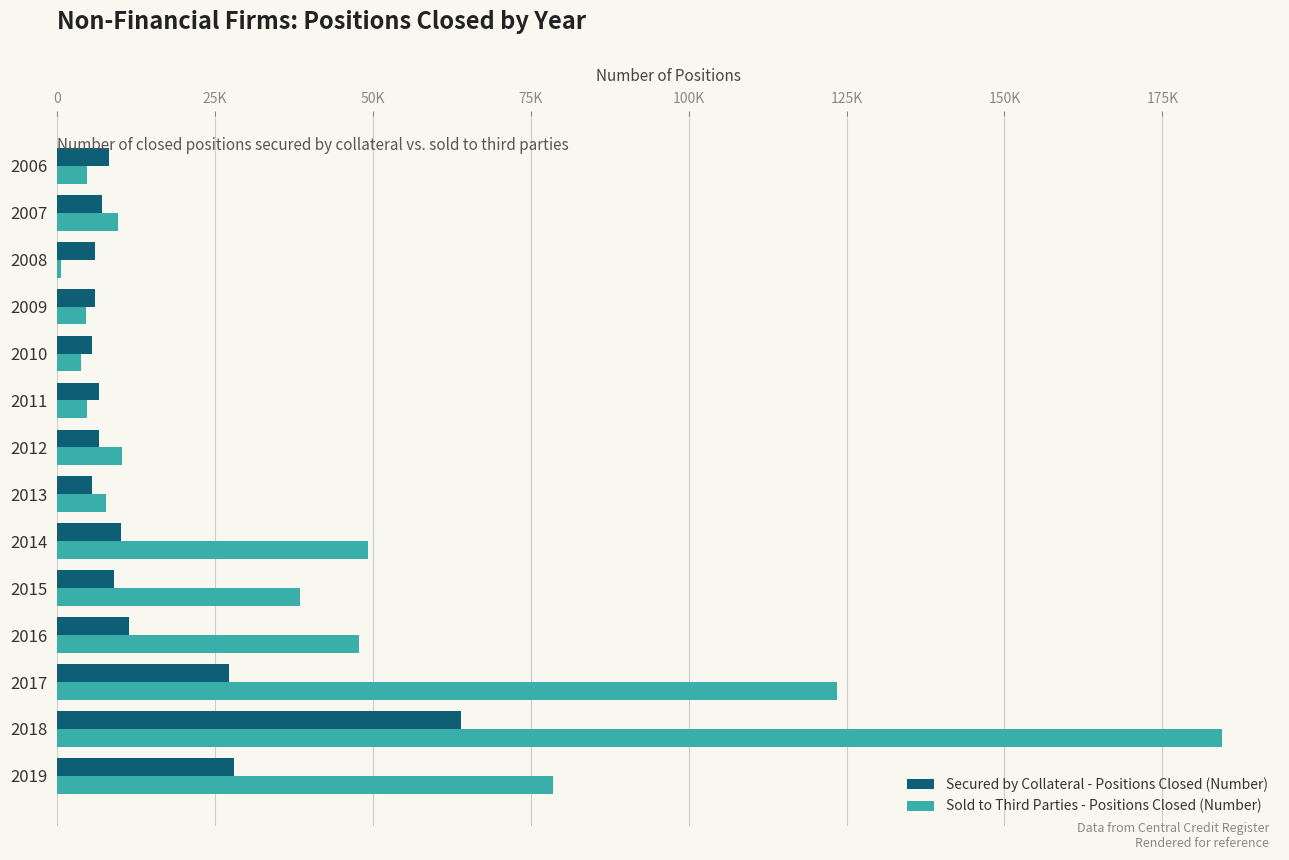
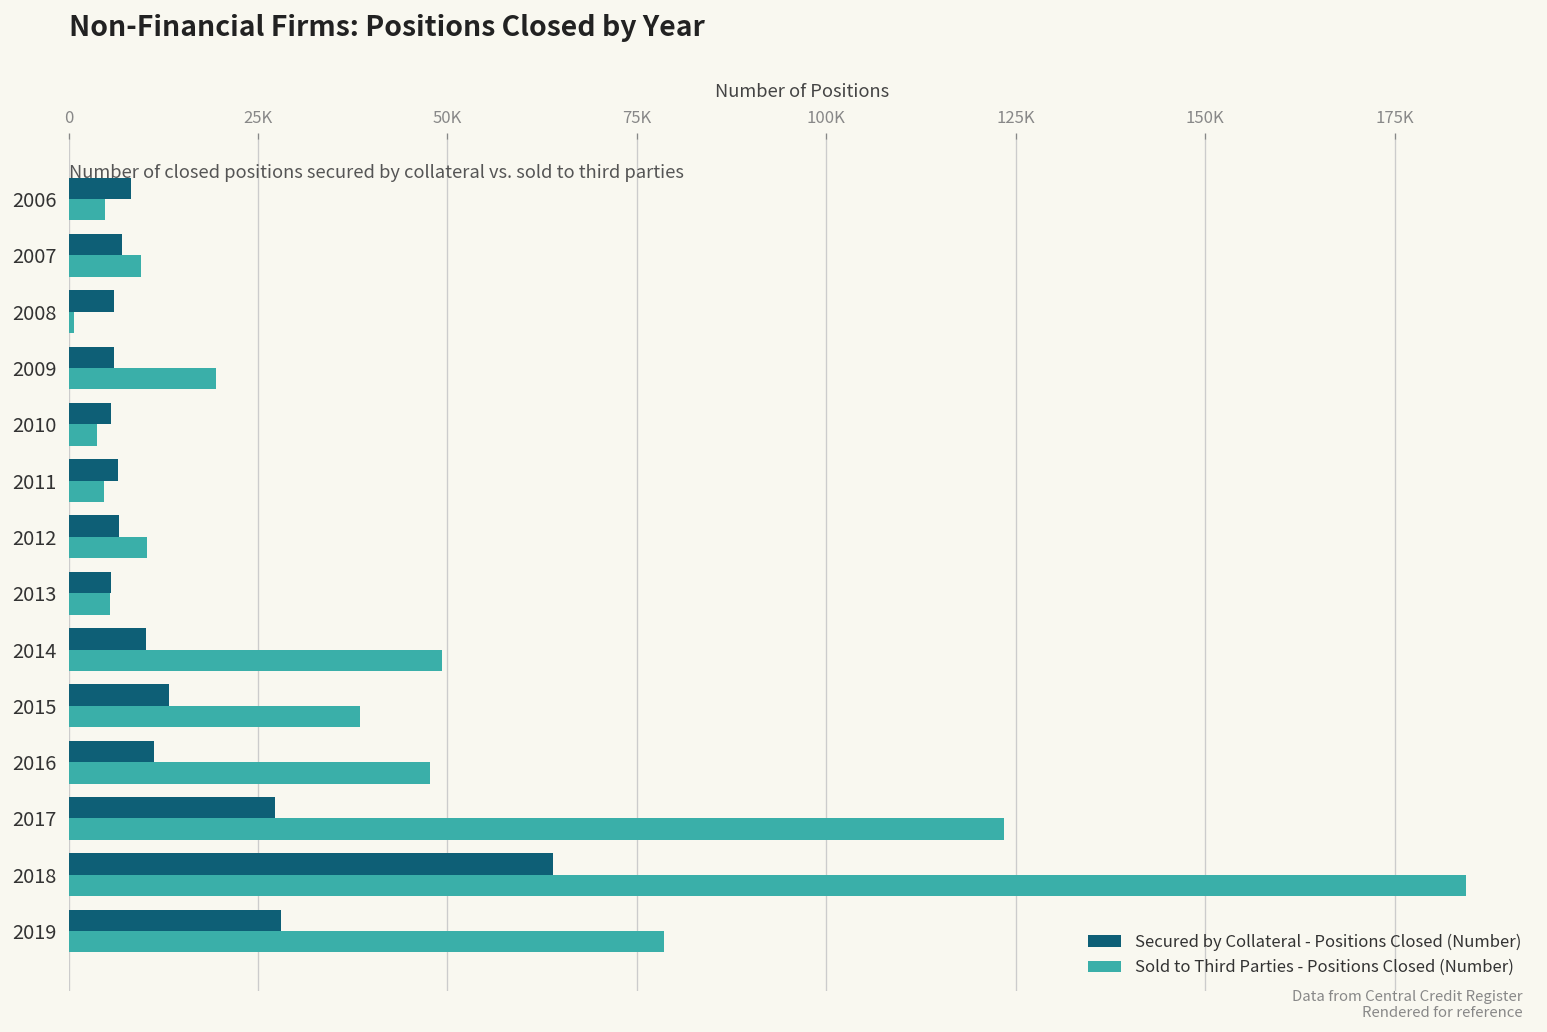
  {
    "Secured by Collateral - Positions Closed (Number)": {
      "2006": 8000,
      "2007": 7000,
      "2008": 6000,
      "2009": 6000,
      "2010": 6000,
      "2011": 7000,
      "2012": 7000,
      "2013": 6000,
      "2014": 10000,
-     "2015": 9000,
+     "2015": 13000,
      "2016": 11000,
      "2017": 27000,
      "2018": 64000,
      "2019": 28000
    },
    "Sold to Third Parties - Positions Closed (Number)": {
      "2006": 5000,
      "2007": 10000,
      "2008": 1000,
-     "2009": 5000,
+     "2009": 20000,
      "2010": 4000,
      "2011": 5000,
      "2012": 10000,
-     "2013": 8000,
+     "2013": 5000,
      "2014": 49000,
      "2015": 38000,
      "2016": 48000,
      "2017": 123000,
      "2018": 184000,
      "2019": 79000
    }
  }
